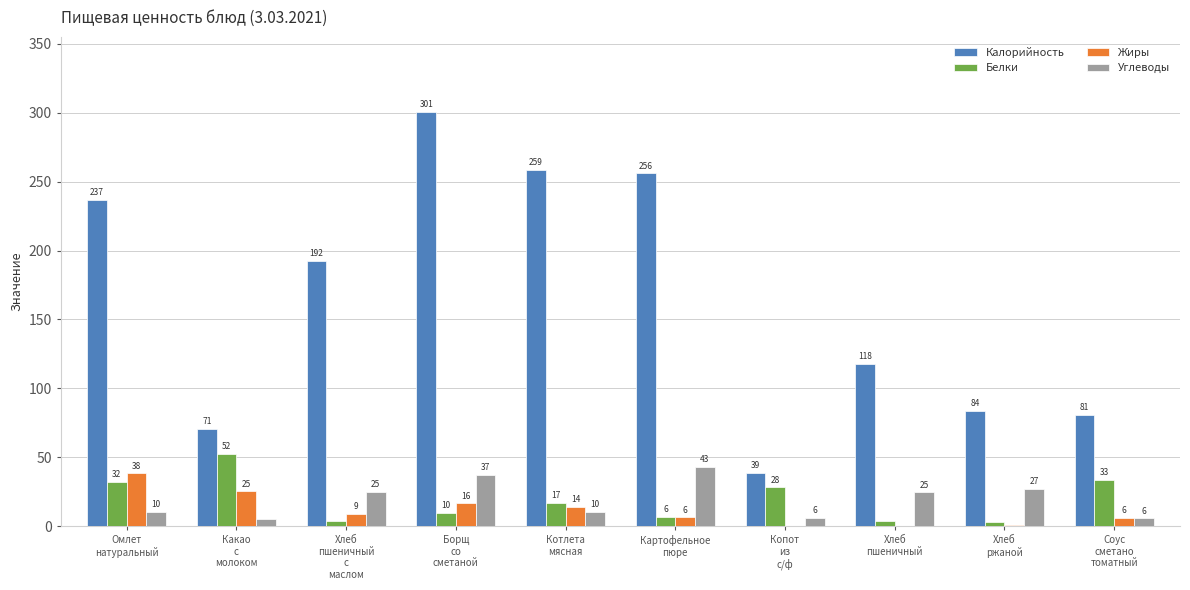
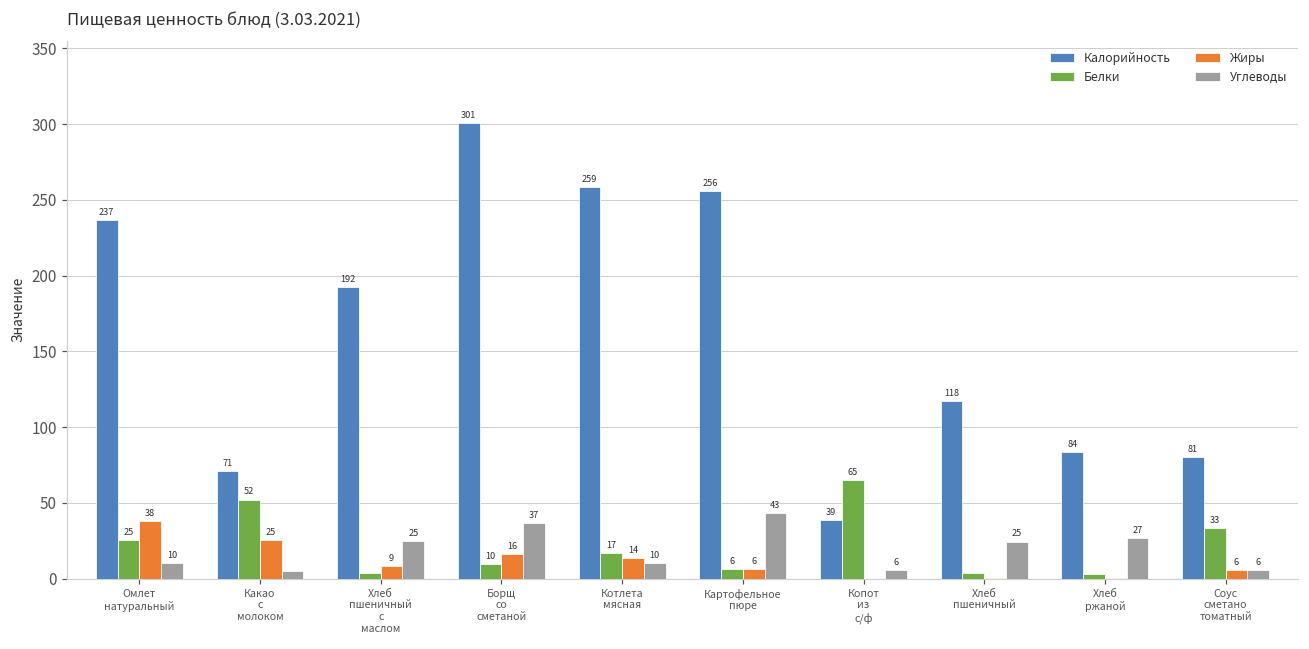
  {
    "Калорийность": {
      "Омлет натуральный": 237,
      "Какао с молоком": 71,
      "Хлеб пшеничный с маслом": 192,
      "Борщ со сметаной": 301,
      "Котлета мясная": 259,
      "Картофельное пюре": 256,
      "Копот из с/ф": 39,
      "Хлеб пшеничный": 118,
      "Хлеб ржаной": 84,
      "Соус сметано томатный": 81
    },
    "Белки": {
-     "Омлет натуральный": 32,
+     "Омлет натуральный": 25,
      "Какао с молоком": 52,
      "Борщ со сметаной": 10,
      "Котлета мясная": 17,
      "Картофельное пюре": 6,
-     "Копот из с/ф": 28,
+     "Копот из с/ф": 65,
      "Соус сметано томатный": 33
    },
    "Жиры": {
      "Омлет натуральный": 38,
      "Какао с молоком": 25,
      "Хлеб пшеничный с маслом": 9,
      "Борщ со сметаной": 16,
      "Котлета мясная": 14,
      "Картофельное пюре": 6,
      "Соус сметано томатный": 6
    },
    "Углеводы": {
      "Омлет натуральный": 10,
      "Хлеб пшеничный с маслом": 25,
      "Борщ со сметаной": 37,
      "Котлета мясная": 10,
      "Картофельное пюре": 43,
      "Копот из с/ф": 6,
      "Хлеб пшеничный": 25,
      "Хлеб ржаной": 27,
      "Соус сметано томатный": 6
    }
  }
